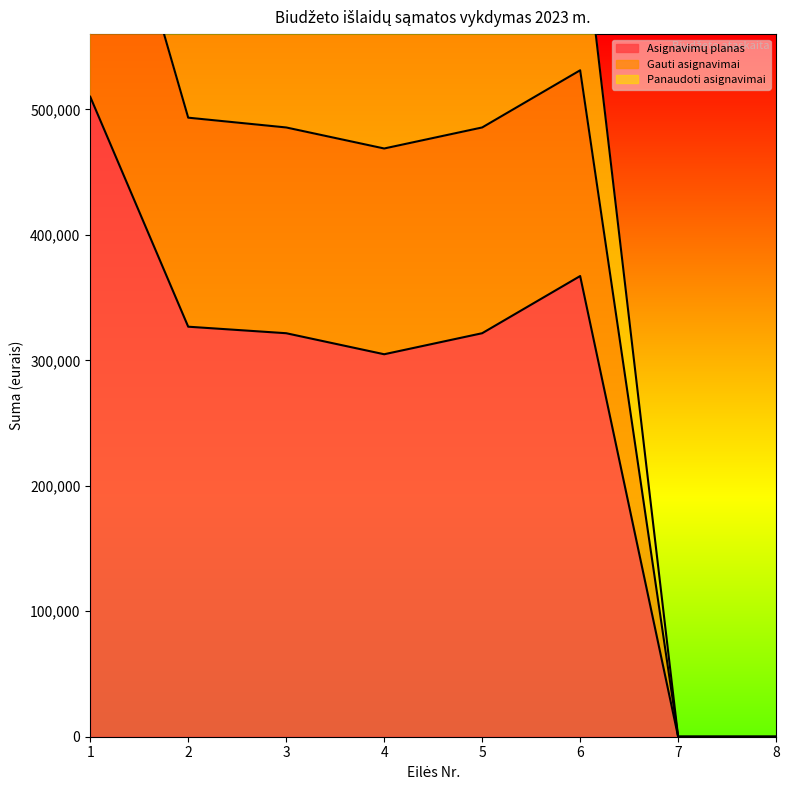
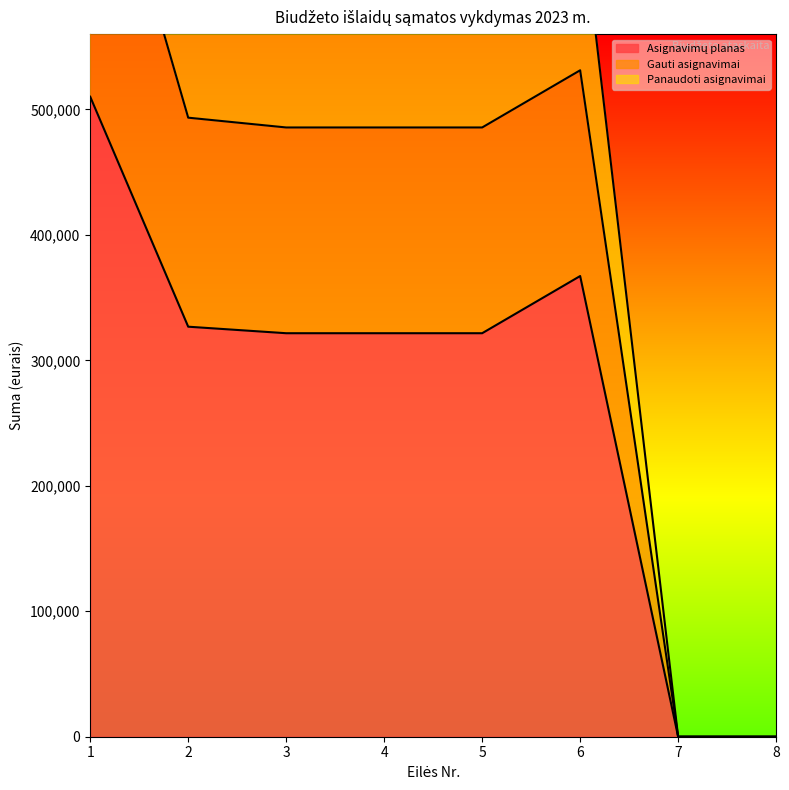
  {
    "Asignavimų planas": {
      "1": "510,000",
      "2": "327,000",
      "3": "322,000",
-     "4": "305,000",
+     "4": "322,000",
      "5": "322,000",
      "6": "367,000"
    },
    "Gauti asignavimai": {
      "2": "167,000",
      "3": "164,000",
      "4": "164,000",
      "5": "164,000",
      "6": "164,000"
    }
  }
